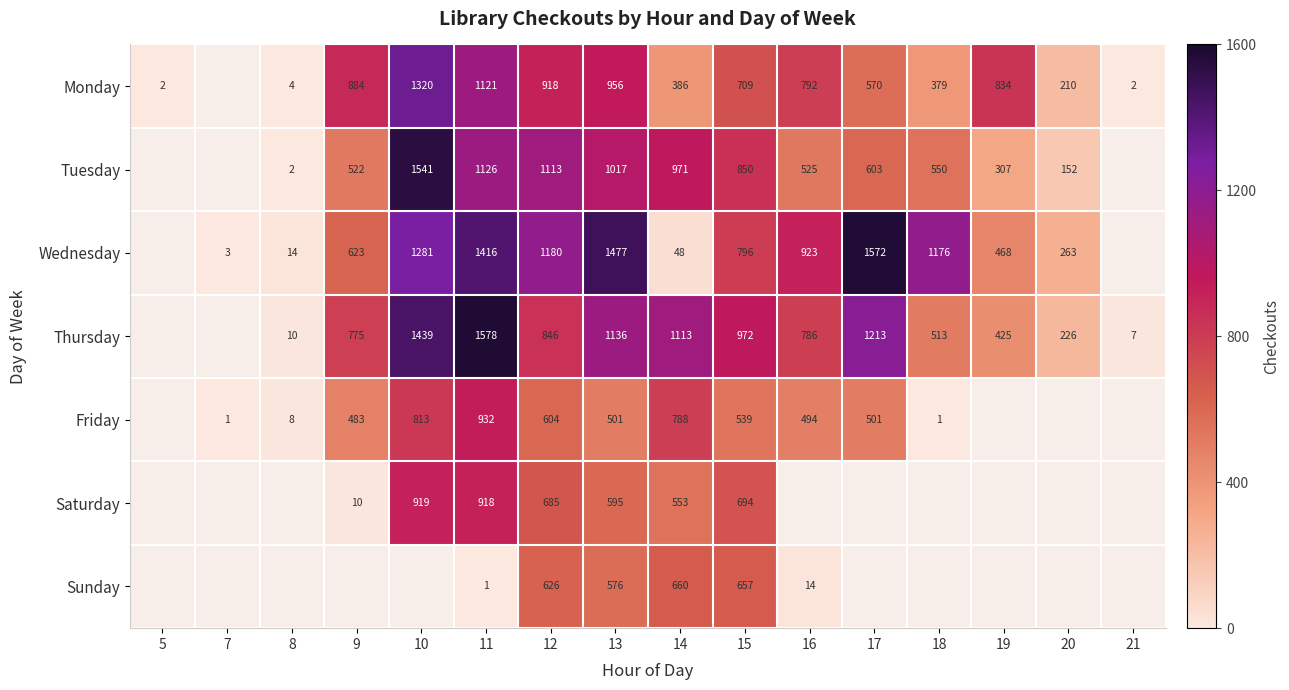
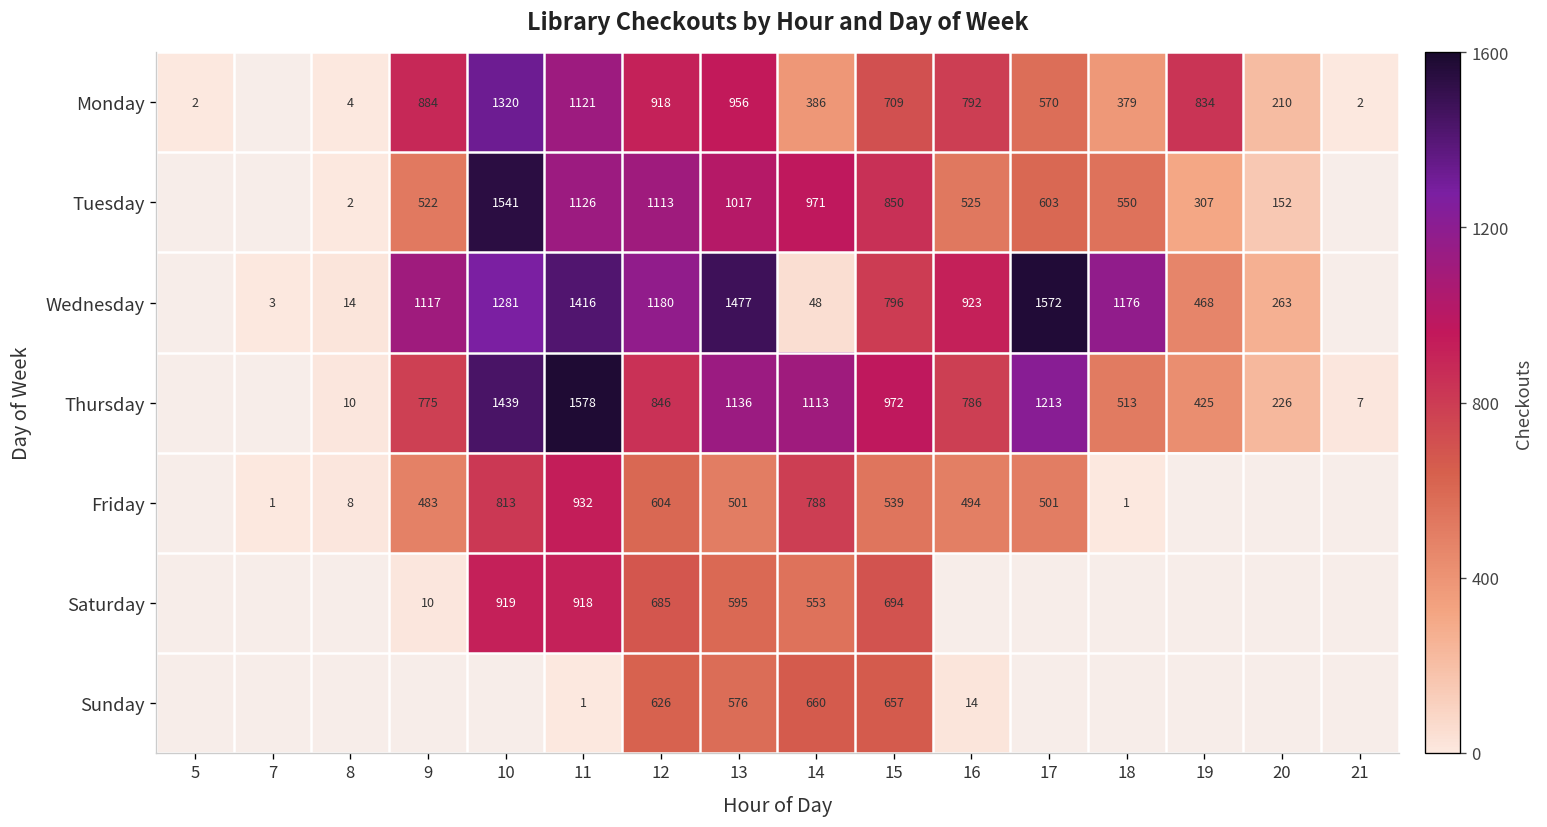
  {
    "Monday": {
      "5": 2,
      "8": 4,
      "9": 884,
      "10": 1320,
      "11": 1121,
      "12": 918,
      "13": 956,
      "14": 386,
      "15": 709,
      "16": 792,
      "17": 570,
      "18": 379,
      "19": 834,
      "20": 210,
      "21": 2
    },
    "Tuesday": {
      "8": 2,
      "9": 522,
      "10": 1541,
      "11": 1126,
      "12": 1113,
      "13": 1017,
      "14": 971,
      "15": 850,
      "16": 525,
      "17": 603,
      "18": 550,
      "19": 307,
      "20": 152
    },
    "Wednesday": {
      "7": 3,
      "8": 14,
-     "9": 623,
+     "9": 1117,
      "10": 1281,
      "11": 1416,
      "12": 1180,
      "13": 1477,
      "14": 48,
      "15": 796,
      "16": 923,
      "17": 1572,
      "18": 1176,
      "19": 468,
      "20": 263
    },
    "Thursday": {
      "8": 10,
      "9": 775,
      "10": 1439,
      "11": 1578,
      "12": 846,
      "13": 1136,
      "14": 1113,
      "15": 972,
      "16": 786,
      "17": 1213,
      "18": 513,
      "19": 425,
      "20": 226,
      "21": 7
    },
    "Friday": {
      "7": 1,
      "8": 8,
      "9": 483,
      "10": 813,
      "11": 932,
      "12": 604,
      "13": 501,
      "14": 788,
      "15": 539,
      "16": 494,
      "17": 501,
      "18": 1
    },
    "Saturday": {
      "9": 10,
      "10": 919,
      "11": 918,
      "12": 685,
      "13": 595,
      "14": 553,
      "15": 694
    },
    "Sunday": {
      "11": 1,
      "12": 626,
      "13": 576,
      "14": 660,
      "15": 657,
      "16": 14
    }
  }
